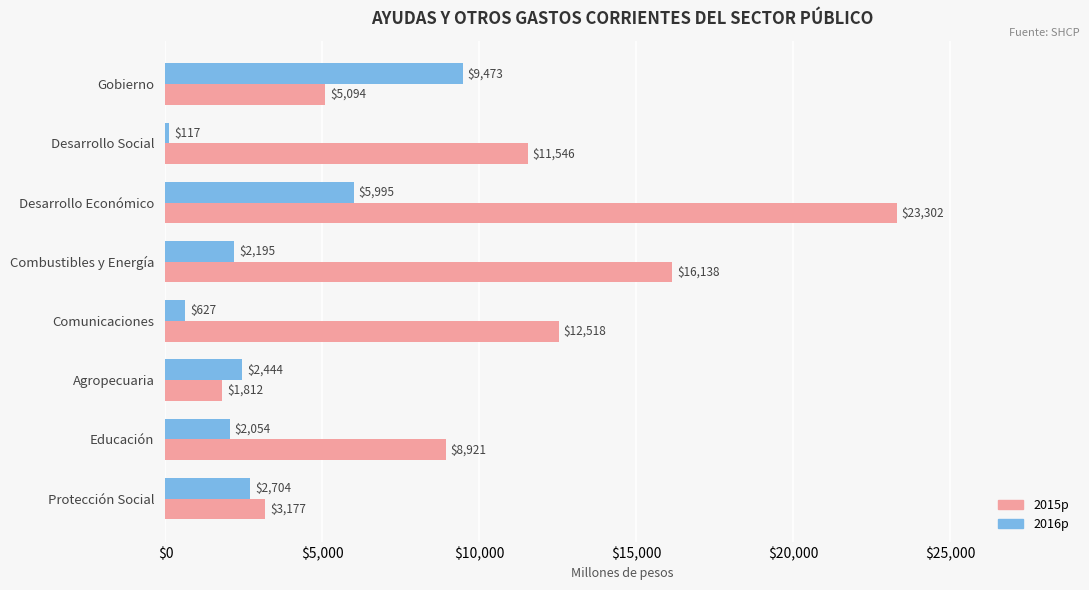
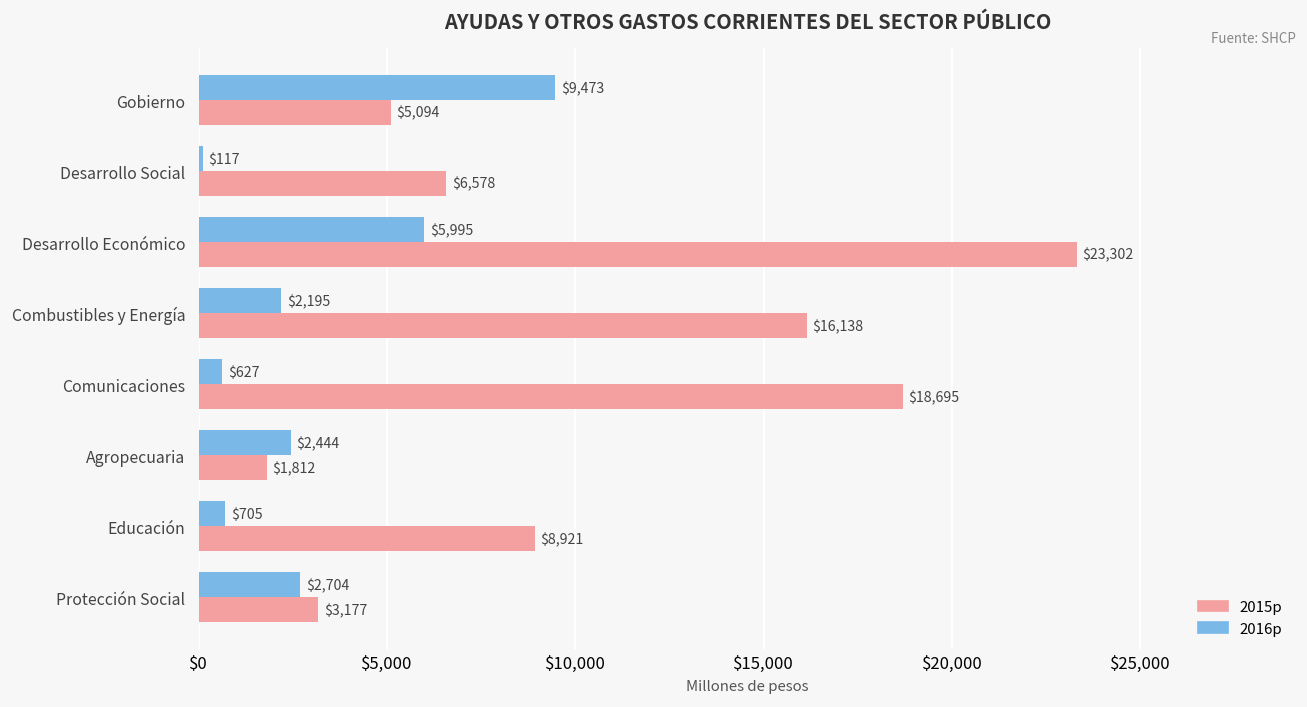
  {
    "2015p": {
      "Gobierno": "$5,094",
-     "Desarrollo Social": "$11,546",
+     "Desarrollo Social": "$6,578",
      "Desarrollo Económico": "$23,302",
      "Combustibles y Energía": "$16,138",
-     "Comunicaciones": "$12,518",
+     "Comunicaciones": "$18,695",
      "Agropecuaria": "$1,812",
      "Educación": "$8,921",
      "Protección Social": "$3,177"
    },
    "2016p": {
      "Gobierno": "$9,473",
      "Desarrollo Social": "$117",
      "Desarrollo Económico": "$5,995",
      "Combustibles y Energía": "$2,195",
      "Comunicaciones": "$627",
      "Agropecuaria": "$2,444",
-     "Educación": "$2,054",
+     "Educación": "$705",
      "Protección Social": "$2,704"
    }
  }
